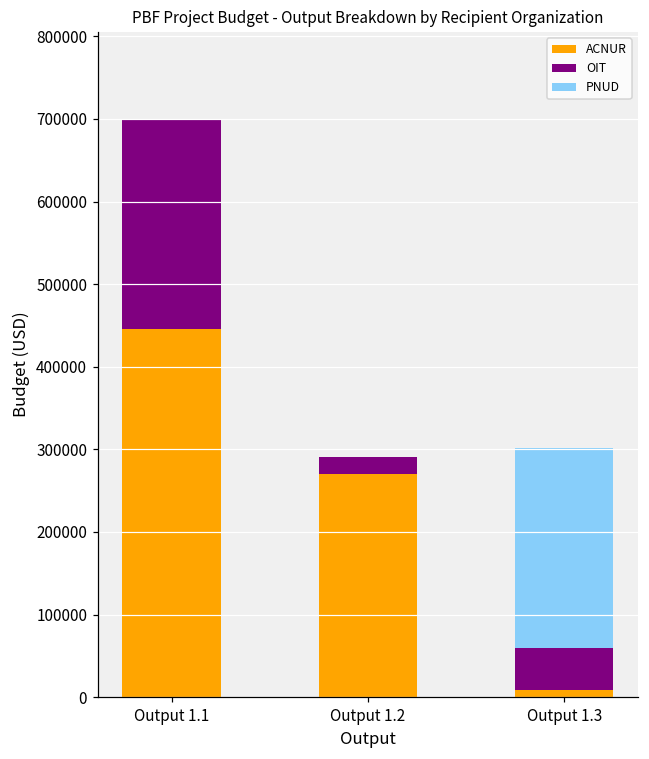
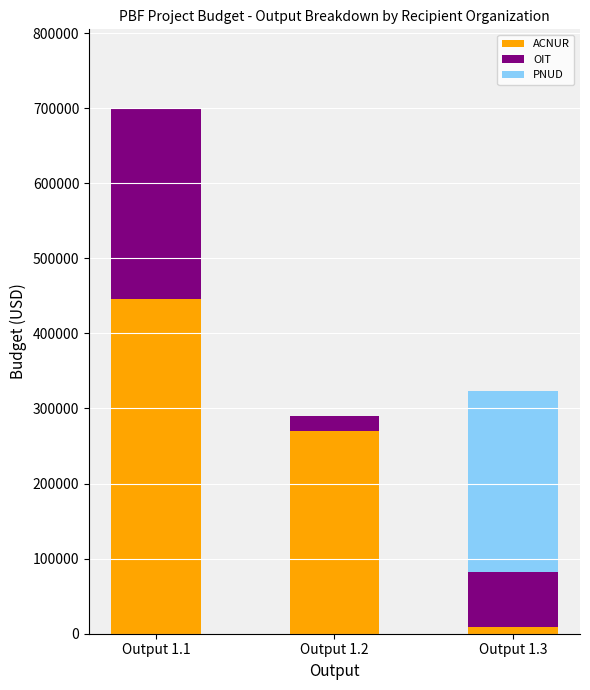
  {
    "ACNUR": {
      "Output 1.1": 450000,
      "Output 1.2": 270000,
      "Output 1.3": 10000
    },
    "OIT": {
      "Output 1.1": 250000,
      "Output 1.2": 20000,
-     "Output 1.3": 50000
+     "Output 1.3": 70000
    },
    "PNUD": {
      "Output 1.1": 0,
      "Output 1.2": 0,
      "Output 1.3": 240000
    }
  }
